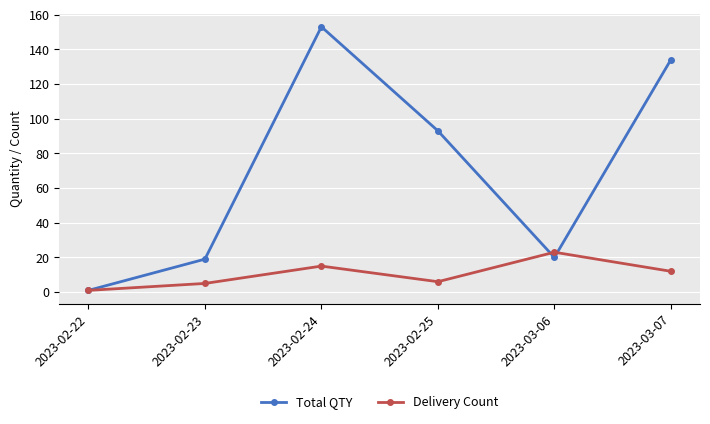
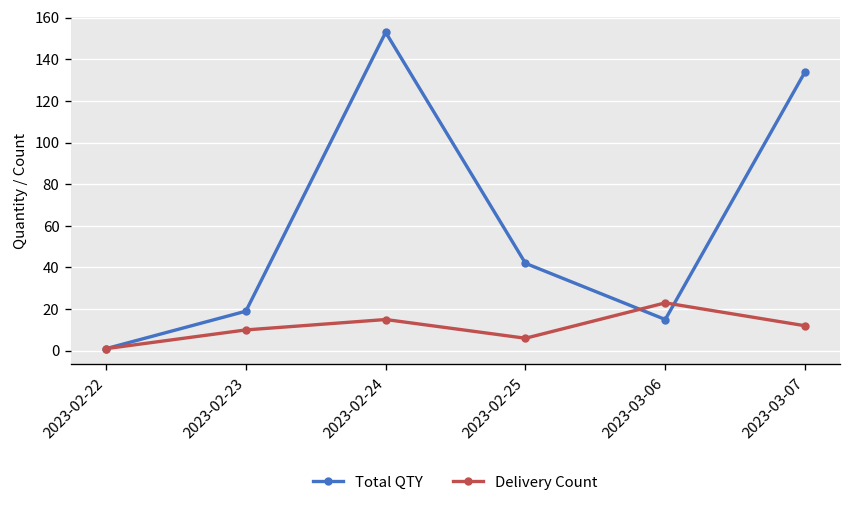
  {
    "Total QTY": {
      "2023-02-23": 19,
      "2023-02-24": 153,
-     "2023-02-25": 93,
-     "2023-03-06": 20,
+     "2023-02-25": 42,
+     "2023-03-06": 15,
      "2023-03-07": 134
    },
    "Delivery Count": {
-     "2023-02-23": 5,
+     "2023-02-23": 10,
      "2023-02-24": 15,
      "2023-02-25": 6,
      "2023-03-06": 23,
      "2023-03-07": 12
    }
  }
